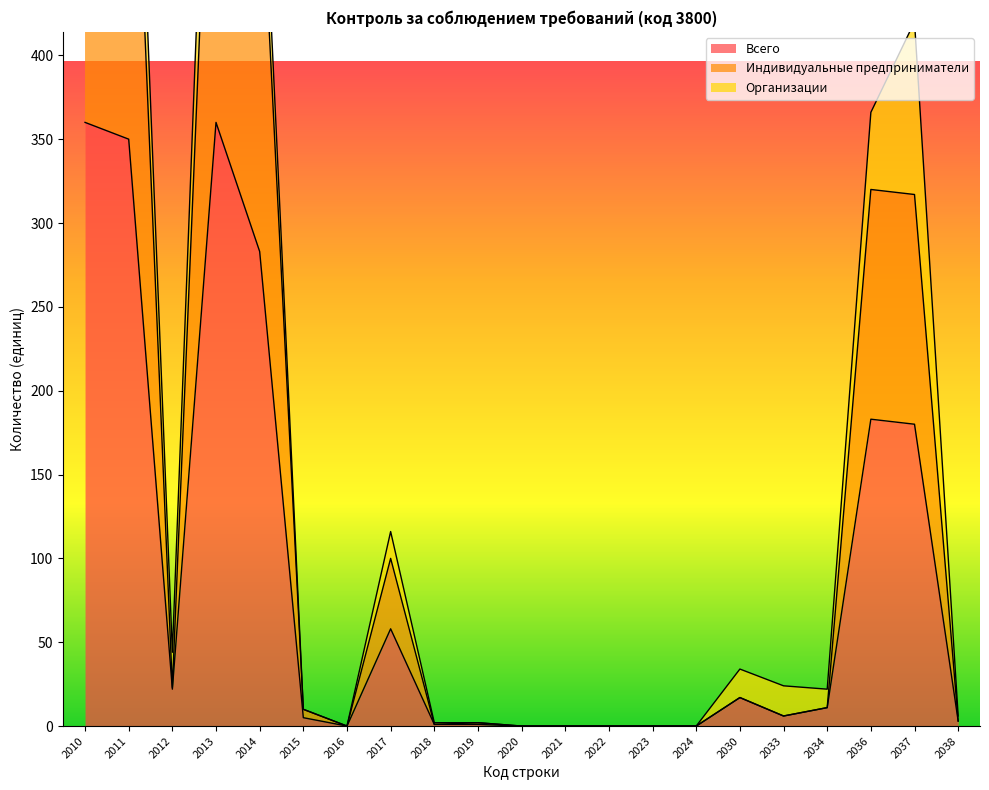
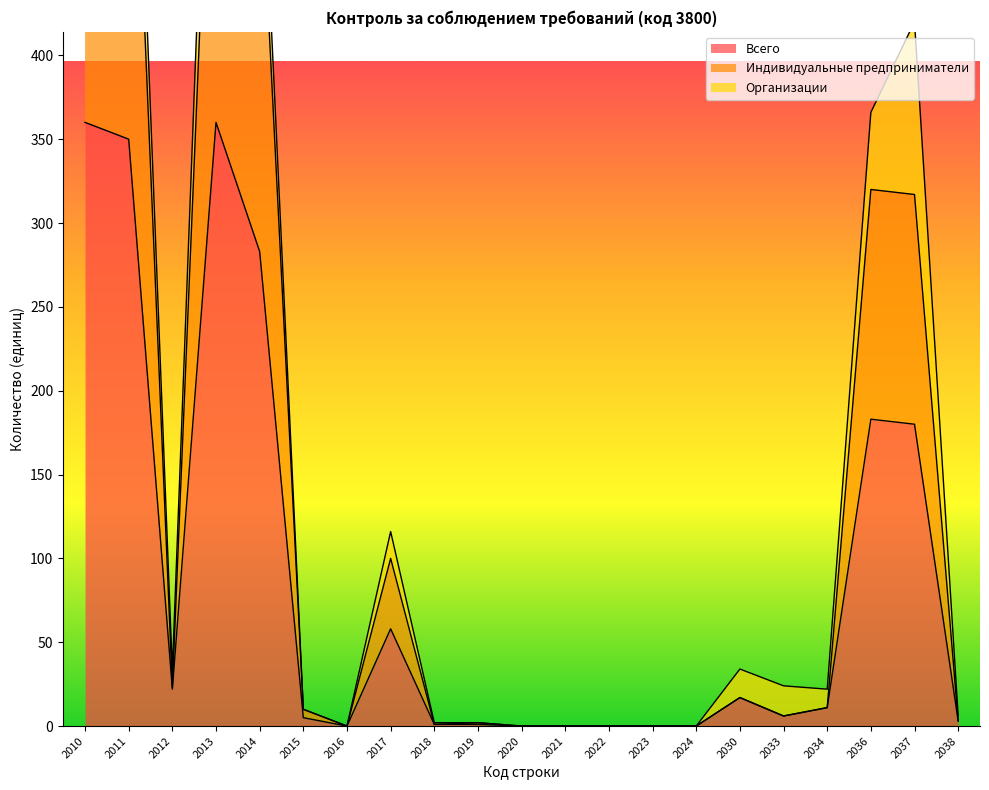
  {
    "Всего": {
      "2010": 360,
      "2011": 350,
      "2013": 360,
      "2014": 283,
      "2015": 5,
      "2017": 58,
      "2036": 183,
      "2037": 180
    },
    "Индивидуальные предприниматели": {
      "2017": 42,
      "2036": 137,
      "2037": 137
    },
    "Организации": {
-     "2012": 21,
+     "2012": 10,
      "2017": 16,
      "2030": 17,
      "2033": 18,
      "2034": 11,
      "2036": 46,
      "2038": 3
    }
  }
